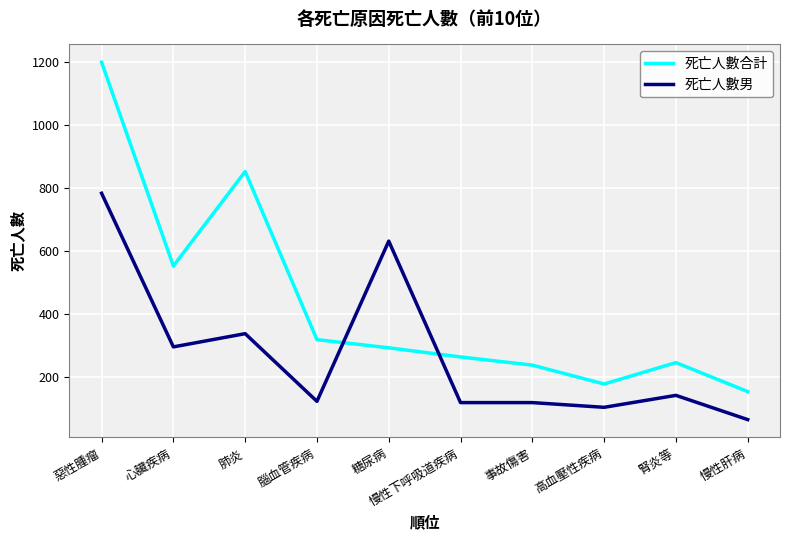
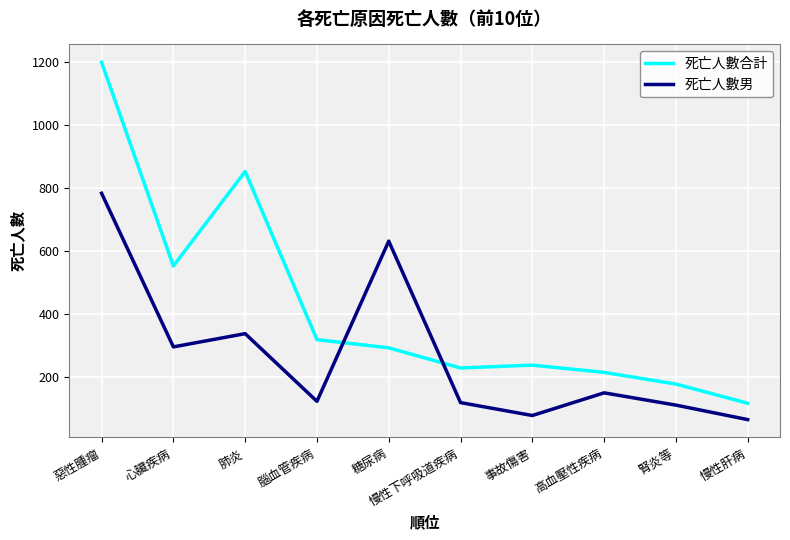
  {
    "死亡人數合計": {
      "惡性腫瘤": 1200,
      "心臟疾病": 550,
      "肺炎": 850,
      "腦血管疾病": 320,
      "糖尿病": 290,
-     "慢性下呼吸道疾病": 260,
+     "慢性下呼吸道疾病": 230,
      "事故傷害": 240,
-     "高血壓性疾病": 180,
-     "腎炎等": 250,
-     "慢性肝病": 150
+     "高血壓性疾病": 220,
+     "腎炎等": 180,
+     "慢性肝病": 120
    },
    "死亡人數男": {
      "惡性腫瘤": 780,
      "心臟疾病": 300,
      "肺炎": 340,
      "腦血管疾病": 120,
      "糖尿病": 630,
      "慢性下呼吸道疾病": 120,
-     "事故傷害": 120,
-     "高血壓性疾病": 100,
-     "腎炎等": 140,
+     "事故傷害": 80,
+     "高血壓性疾病": 150,
+     "腎炎等": 110,
      "慢性肝病": 70
    }
  }
